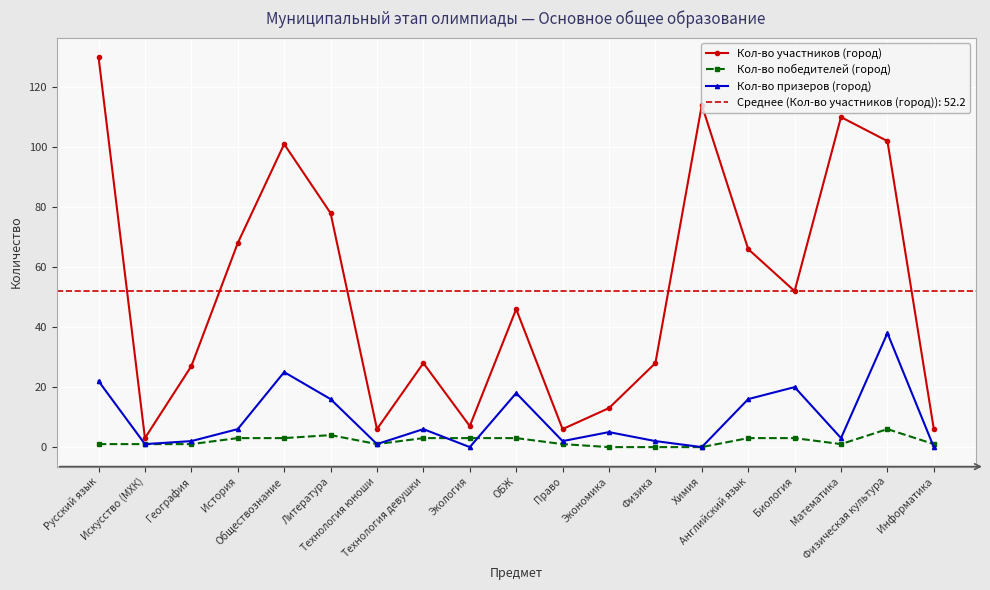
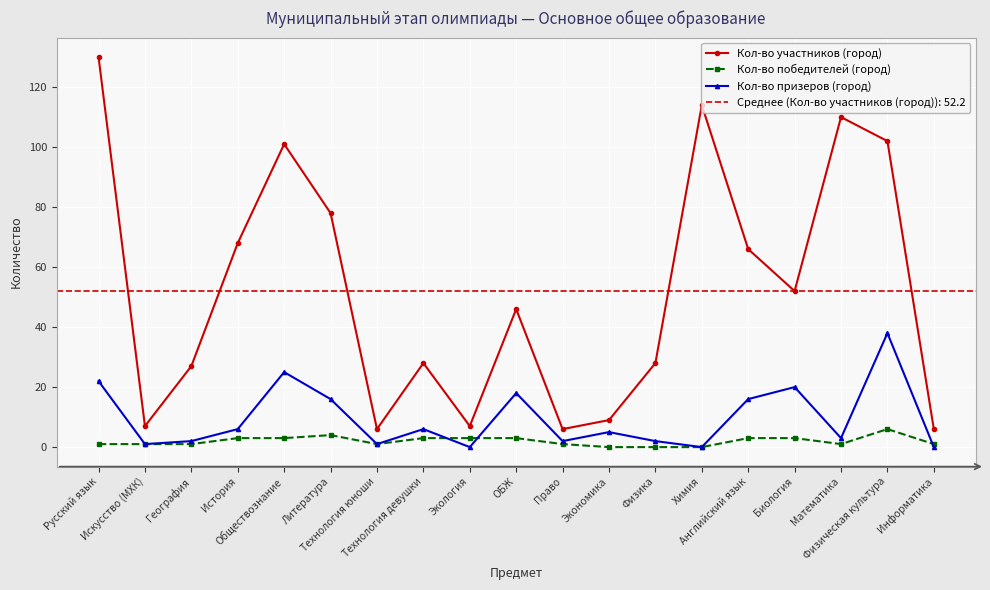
  {
    "Кол-во участников (город)": {
      "Русский язык": 130,
-     "Искусство (МХК)": 3,
+     "Искусство (МХК)": 7,
      "География": 27,
      "История": 68,
      "Обществознание": 101,
      "Литература": 78,
      "Технология юноши": 6,
      "Технология девушки": 28,
      "Экология": 7,
      "ОБЖ": 46,
      "Право": 6,
-     "Экономика": 13,
+     "Экономика": 9,
      "Физика": 28,
      "Английский язык": 66,
      "Биология": 52,
      "Математика": 110,
      "Физическая культура": 102,
      "Информатика": 6
    },
    "Кол-во победителей (город)": {
      "Русский язык": 1,
      "География": 1,
      "История": 3,
      "Обществознание": 3,
      "Литература": 4,
      "Технология девушки": 3,
      "Экология": 3,
      "ОБЖ": 3,
      "Право": 1,
      "Экономика": 0,
      "Физика": 0,
      "Английский язык": 3,
      "Биология": 3,
      "Математика": 1,
      "Физическая культура": 6,
      "Информатика": 1
    },
    "Кол-во призеров (город)": {
      "Русский язык": 22,
      "География": 2,
      "История": 6,
      "Обществознание": 25,
      "Литература": 16,
      "Технология девушки": 6,
      "Экология": 0,
      "ОБЖ": 18,
      "Право": 2,
      "Экономика": 5,
      "Физика": 2,
      "Английский язык": 16,
      "Биология": 20,
      "Математика": 3,
      "Физическая культура": 38,
      "Информатика": 0
    }
  }
